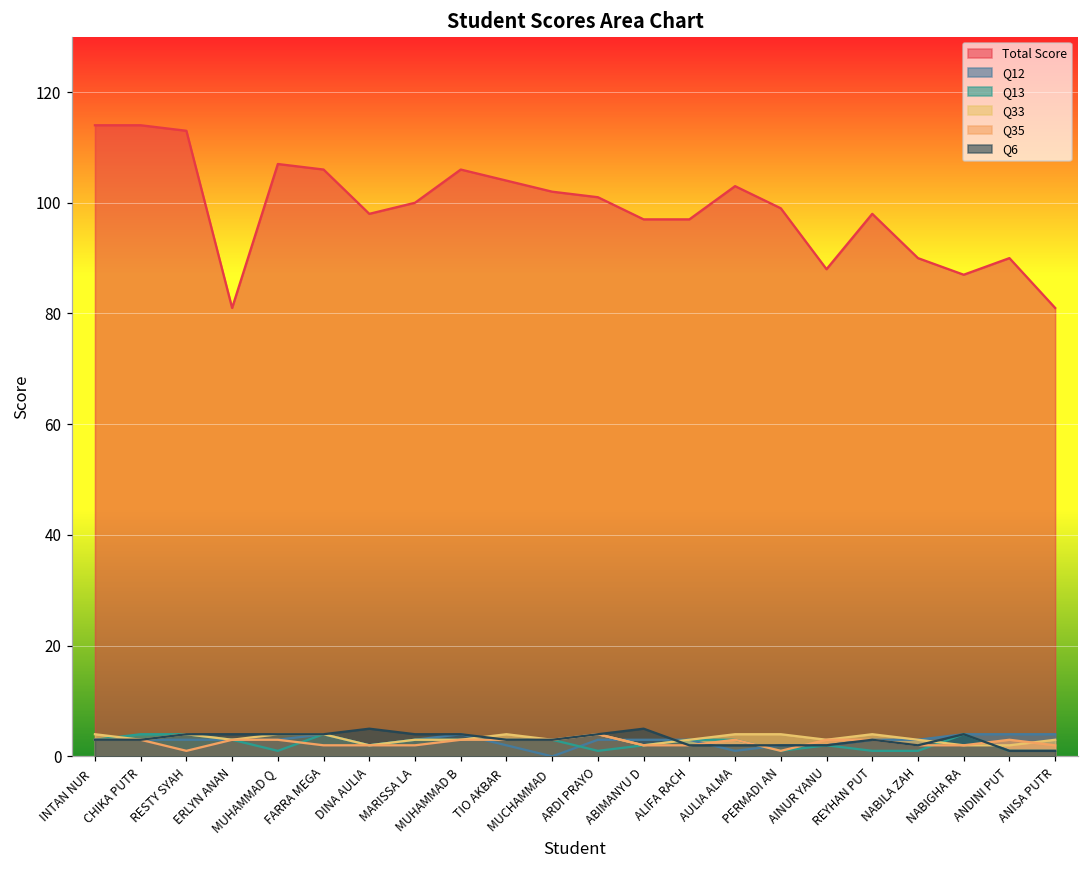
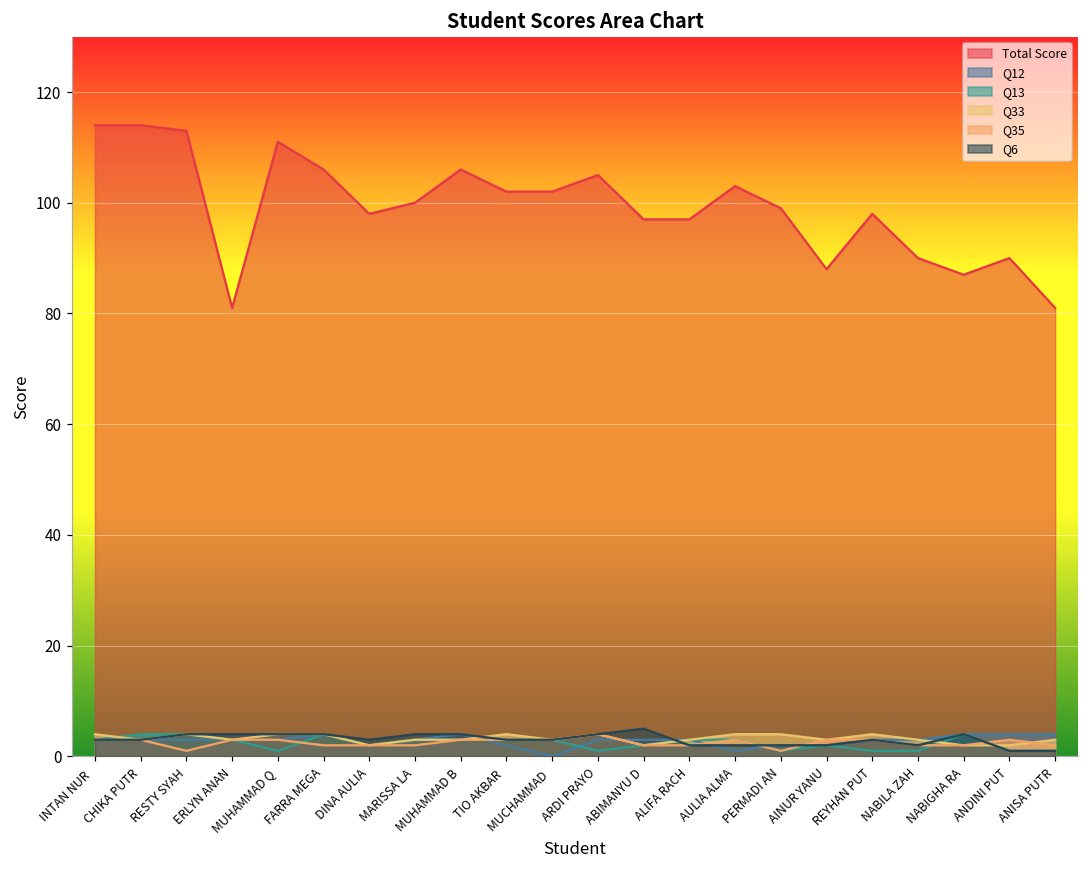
  {
    "Total Score": {
      "INTAN NUR": 114,
      "CHIKA PUTR": 114,
      "RESTY SYAH": 113,
      "ERLYN ANAN": 81,
-     "MUHAMMAD Q": 107,
+     "MUHAMMAD Q": 111,
      "FARRA MEGA": 106,
      "DINA AULIA": 98,
      "MARISSA LA": 100,
      "MUHAMMAD B": 106,
-     "TIO AKBAR": 104,
+     "TIO AKBAR": 102,
      "MUCHAMMAD": 102,
-     "ARDI PRAYO": 101,
+     "ARDI PRAYO": 105,
      "ABIMANYU D": 97,
      "ALIFA RACH": 97,
      "AULIA ALMA": 103,
      "PERMADI AN": 99,
      "AINUR YANU": 88,
      "REYHAN PUT": 98,
      "NABILA ZAH": 90,
      "NABIGHA RA": 87,
      "ANDINI PUT": 90,
      "ANISA PUTR": 81
    },
    "Q6": {
      "ERLYN ANAN": 4,
-     "DINA AULIA": 5,
+     "DINA AULIA": 3,
      "MARISSA LA": 4,
      "ABIMANYU D": 5,
      "AULIA ALMA": 2
    }
  }
